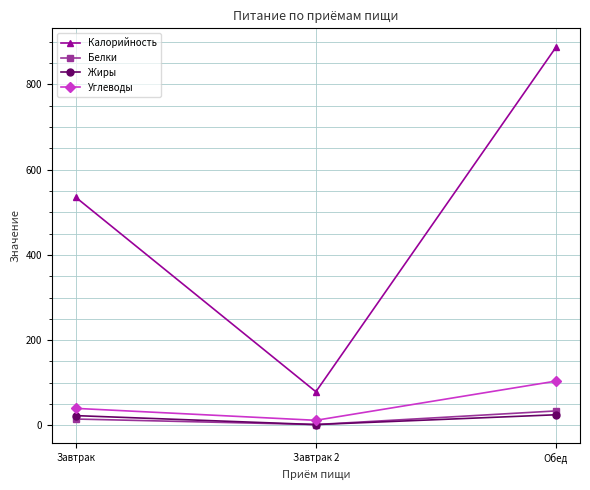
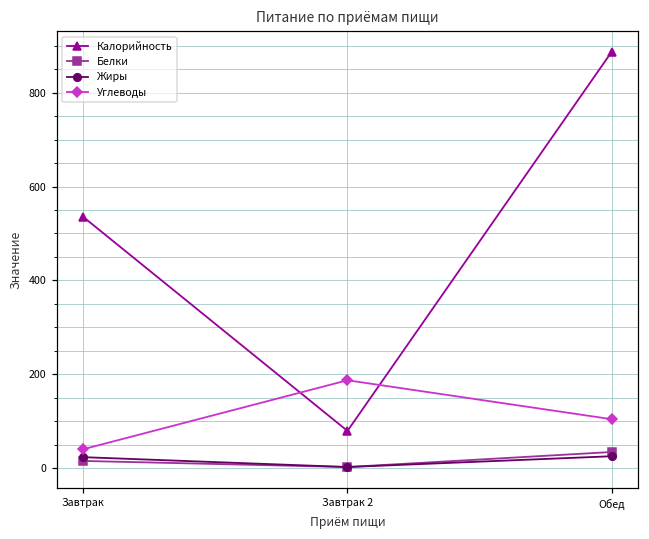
  {
    "Жиры": {
      "Завтрак": 20,
      "Обед": 30
    },
    "Углеводы": {
      "Завтрак": 40,
-     "Завтрак 2": 10,
+     "Завтрак 2": 190,
      "Обед": 100
    }
  }
